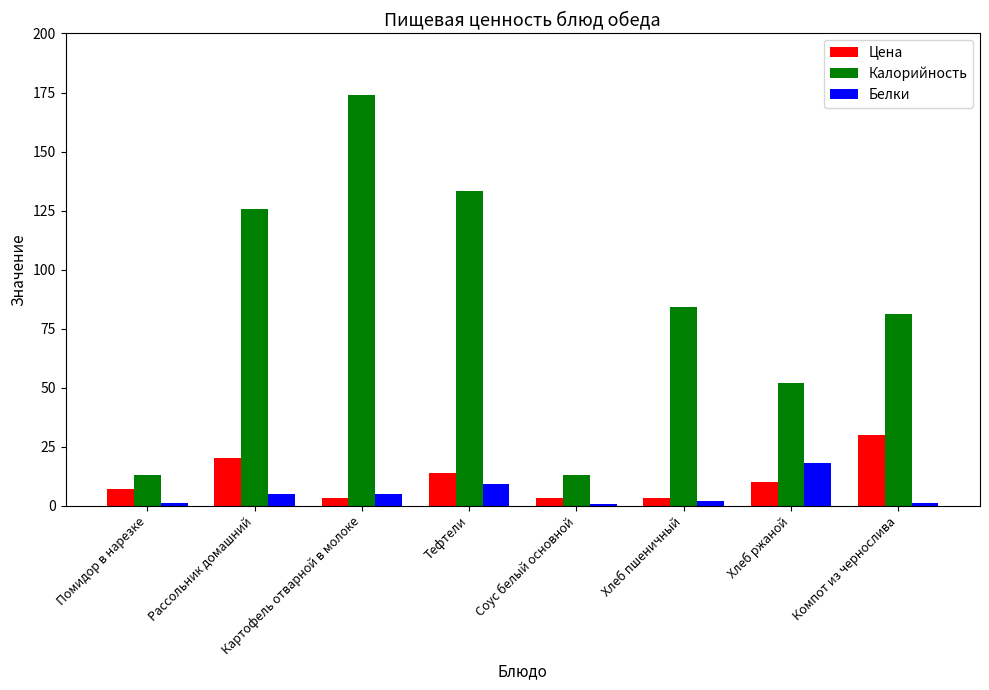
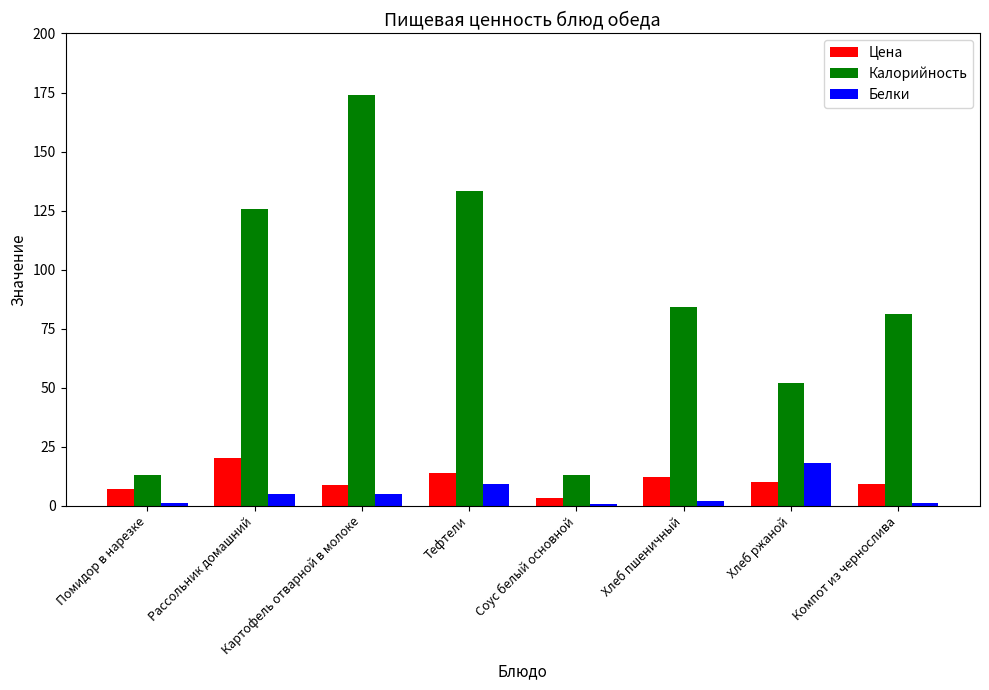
  {
    "Цена": {
      "Помидор в нарезке": 7,
      "Рассольник домашний": 20,
-     "Картофель отварной в молоке": 3,
+     "Картофель отварной в молоке": 9,
      "Тефтели": 14,
      "Соус белый основной": 3,
-     "Хлеб пшеничный": 3,
+     "Хлеб пшеничный": 12,
      "Хлеб ржаной": 10,
-     "Компот из чернослива": 30
+     "Компот из чернослива": 9
    },
    "Калорийность": {
      "Помидор в нарезке": 13,
      "Рассольник домашний": 126,
      "Картофель отварной в молоке": 174,
      "Тефтели": 133,
      "Соус белый основной": 13,
      "Хлеб пшеничный": 84,
      "Хлеб ржаной": 52,
      "Компот из чернослива": 81
    },
    "Белки": {
      "Рассольник домашний": 5,
      "Картофель отварной в молоке": 5,
      "Тефтели": 9,
      "Хлеб пшеничный": 2,
      "Хлеб ржаной": 18
    }
  }
